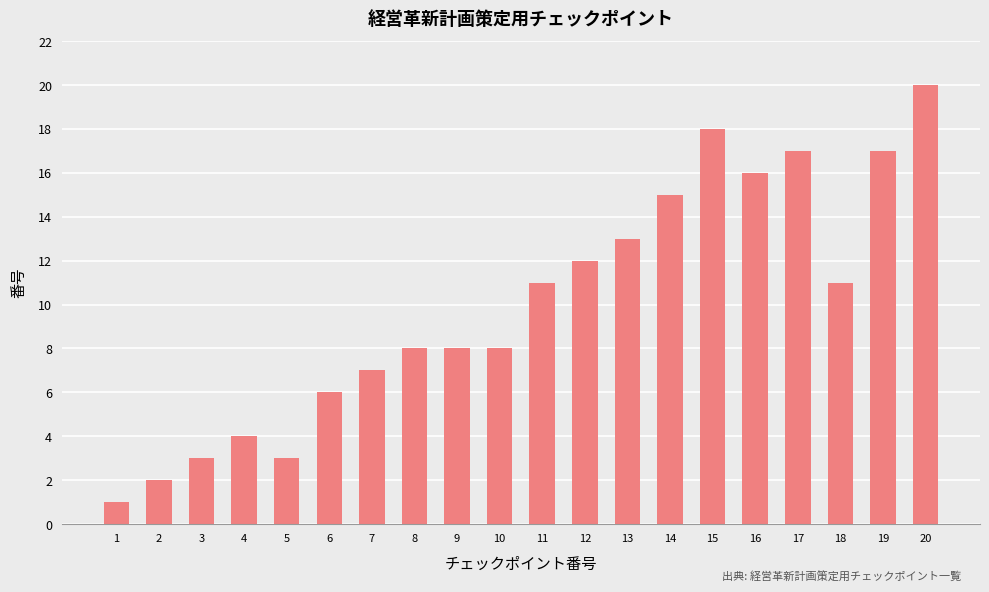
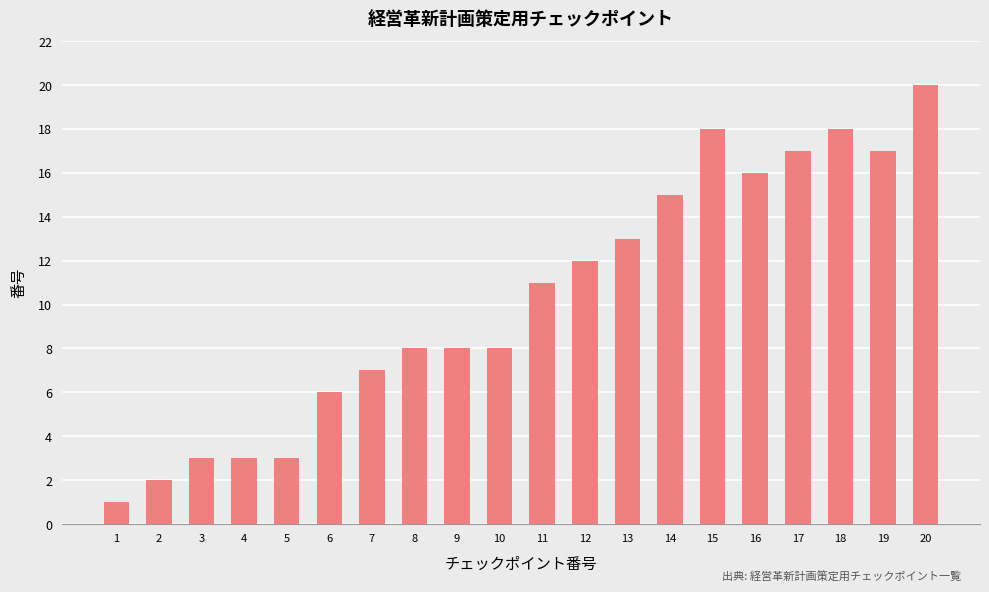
  {
    "1": 1,
    "2": 2,
    "3": 3,
-   "4": 4,
+   "4": 3,
    "5": 3,
    "6": 6,
    "7": 7,
    "8": 8,
    "9": 8,
    "10": 8,
    "11": 11,
    "12": 12,
    "13": 13,
    "14": 15,
    "15": 18,
    "16": 16,
    "17": 17,
-   "18": 11,
+   "18": 18,
    "19": 17,
    "20": 20
  }
